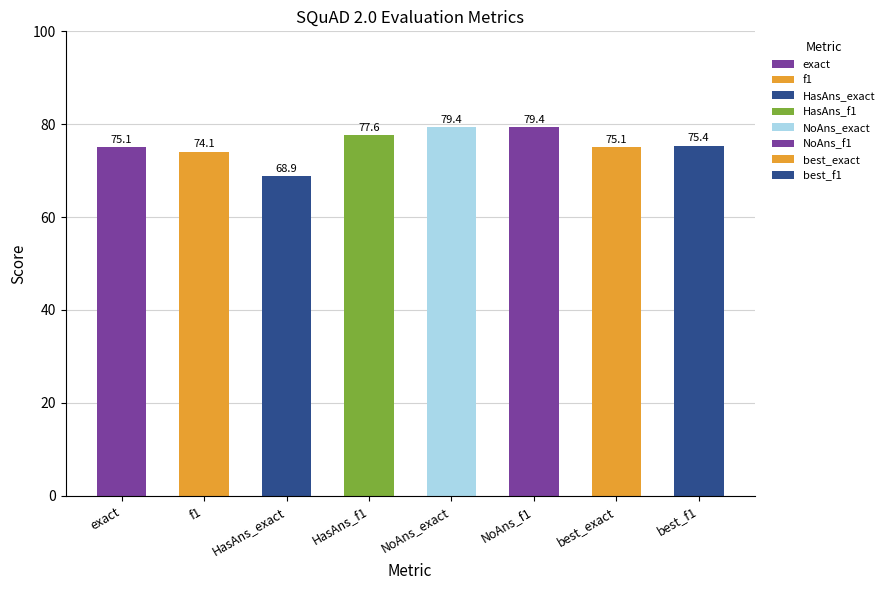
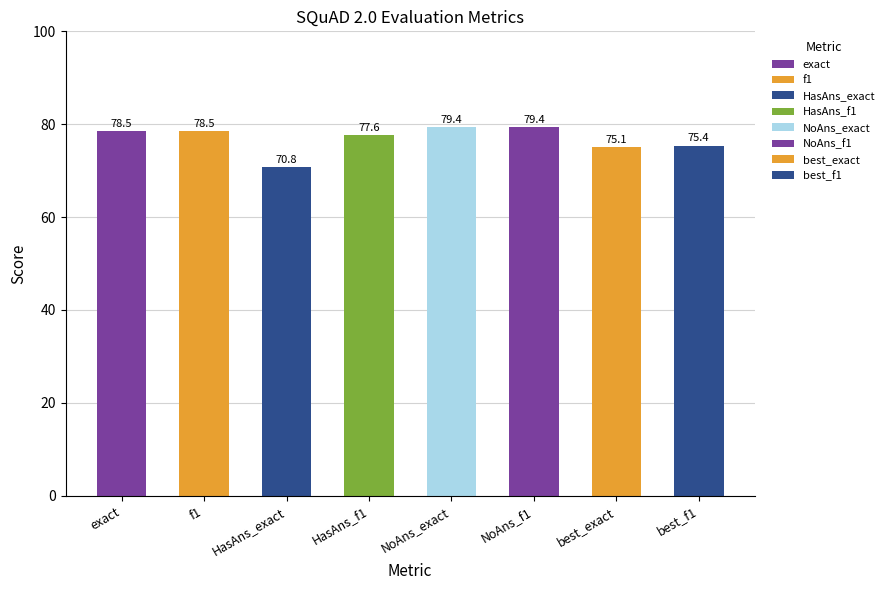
  {
-   "exact": 75.1,
-   "f1": 74.1,
-   "HasAns_exact": 68.9,
+   "exact": 78.5,
+   "f1": 78.5,
+   "HasAns_exact": 70.8,
    "HasAns_f1": 77.6,
    "NoAns_exact": 79.4,
    "NoAns_f1": 79.4,
    "best_exact": 75.1,
    "best_f1": 75.4
  }
